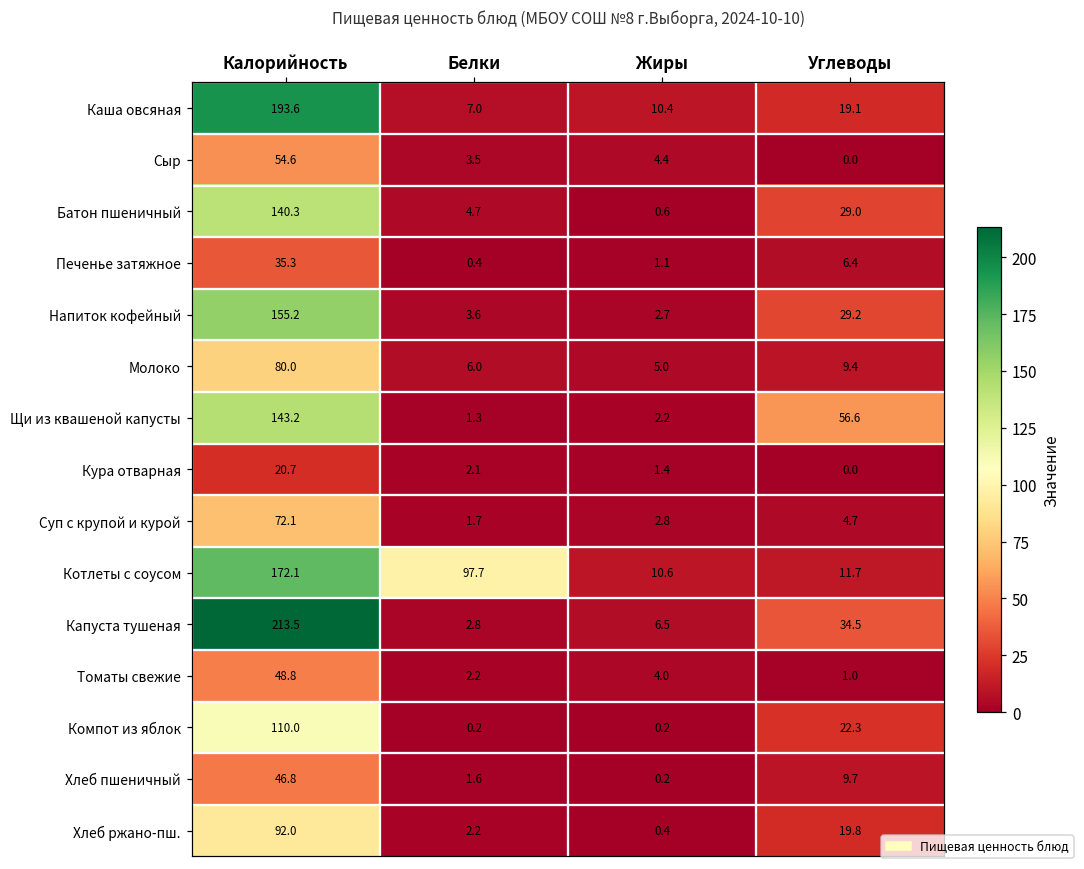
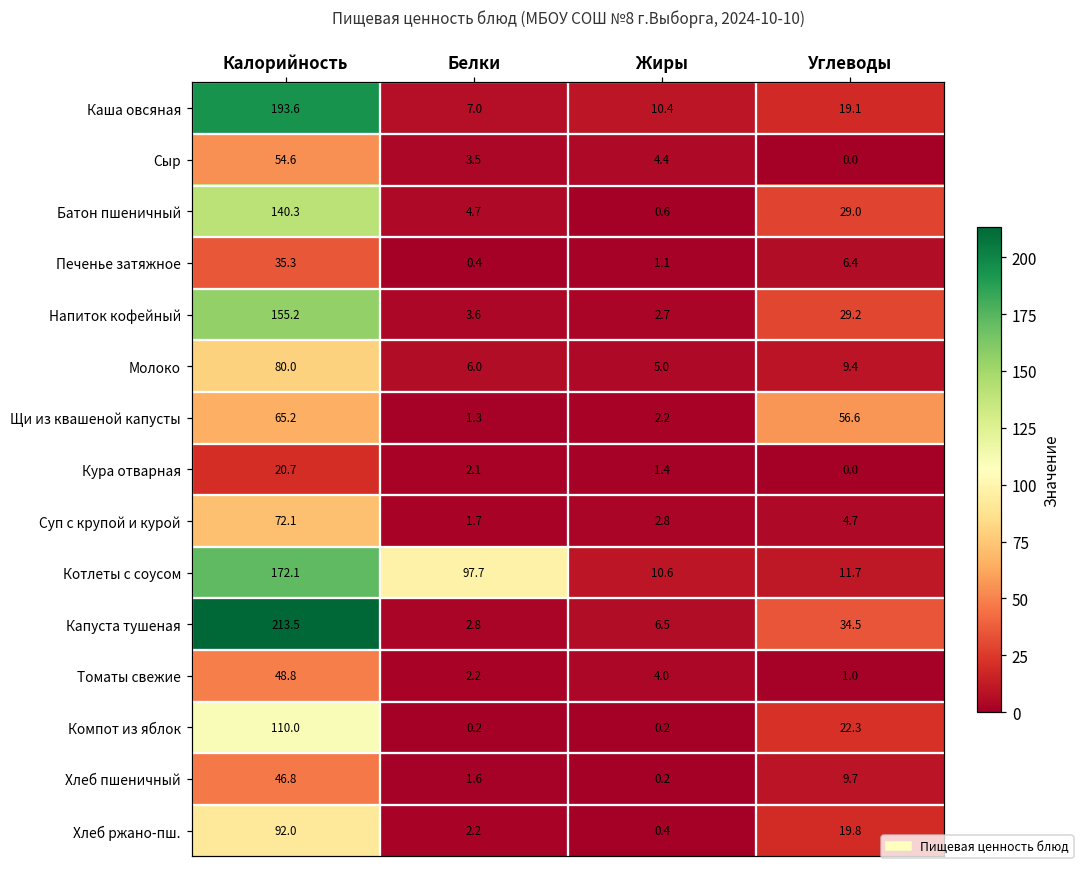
  {
    "Каша овсяная": {
      "Калорийность": 193.6,
      "Белки": 7.0,
      "Жиры": 10.4,
      "Углеводы": 19.1
    },
    "Сыр": {
      "Калорийность": 54.6,
      "Белки": 3.5,
      "Жиры": 4.4,
      "Углеводы": 0.0
    },
    "Батон пшеничный": {
      "Калорийность": 140.3,
      "Белки": 4.7,
      "Жиры": 0.6,
      "Углеводы": 29.0
    },
    "Печенье затяжное": {
      "Калорийность": 35.3,
      "Белки": 0.4,
      "Жиры": 1.1,
      "Углеводы": 6.4
    },
    "Напиток кофейный": {
      "Калорийность": 155.2,
      "Белки": 3.6,
      "Жиры": 2.7,
      "Углеводы": 29.2
    },
    "Молоко": {
      "Калорийность": 80.0,
      "Белки": 6.0,
      "Жиры": 5.0,
      "Углеводы": 9.4
    },
    "Щи из квашеной капусты": {
-     "Калорийность": 143.2,
+     "Калорийность": 65.2,
      "Белки": 1.3,
      "Жиры": 2.2,
      "Углеводы": 56.6
    },
    "Кура отварная": {
      "Калорийность": 20.7,
      "Белки": 2.1,
      "Жиры": 1.4,
      "Углеводы": 0.0
    },
    "Суп с крупой и курой": {
      "Калорийность": 72.1,
      "Белки": 1.7,
      "Жиры": 2.8,
      "Углеводы": 4.7
    },
    "Котлеты с соусом": {
      "Калорийность": 172.1,
      "Белки": 97.7,
      "Жиры": 10.6,
      "Углеводы": 11.7
    },
    "Капуста тушеная": {
      "Калорийность": 213.5,
      "Белки": 2.8,
      "Жиры": 6.5,
      "Углеводы": 34.5
    },
    "Томаты свежие": {
      "Калорийность": 48.8,
      "Белки": 2.2,
      "Жиры": 4.0,
      "Углеводы": 1.0
    },
    "Компот из яблок": {
      "Калорийность": 110.0,
      "Белки": 0.2,
      "Жиры": 0.2,
      "Углеводы": 22.3
    },
    "Хлеб пшеничный": {
      "Калорийность": 46.8,
      "Белки": 1.6,
      "Жиры": 0.2,
      "Углеводы": 9.7
    },
    "Хлеб ржано-пш.": {
      "Калорийность": 92.0,
      "Белки": 2.2,
      "Жиры": 0.4,
      "Углеводы": 19.8
    }
  }
